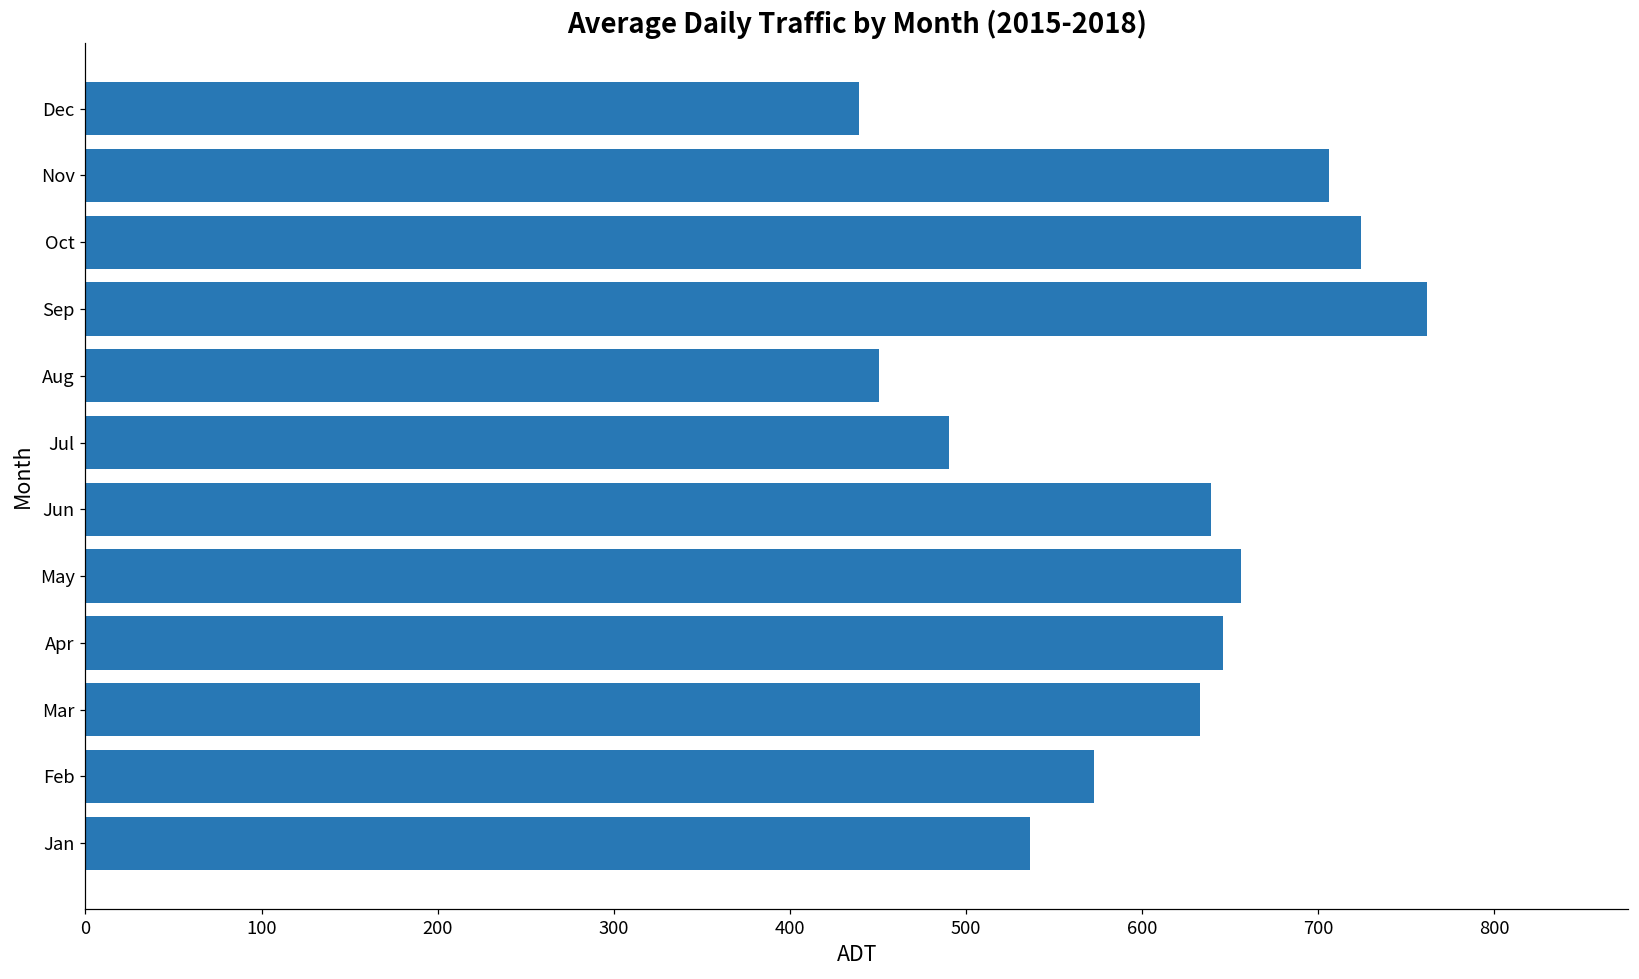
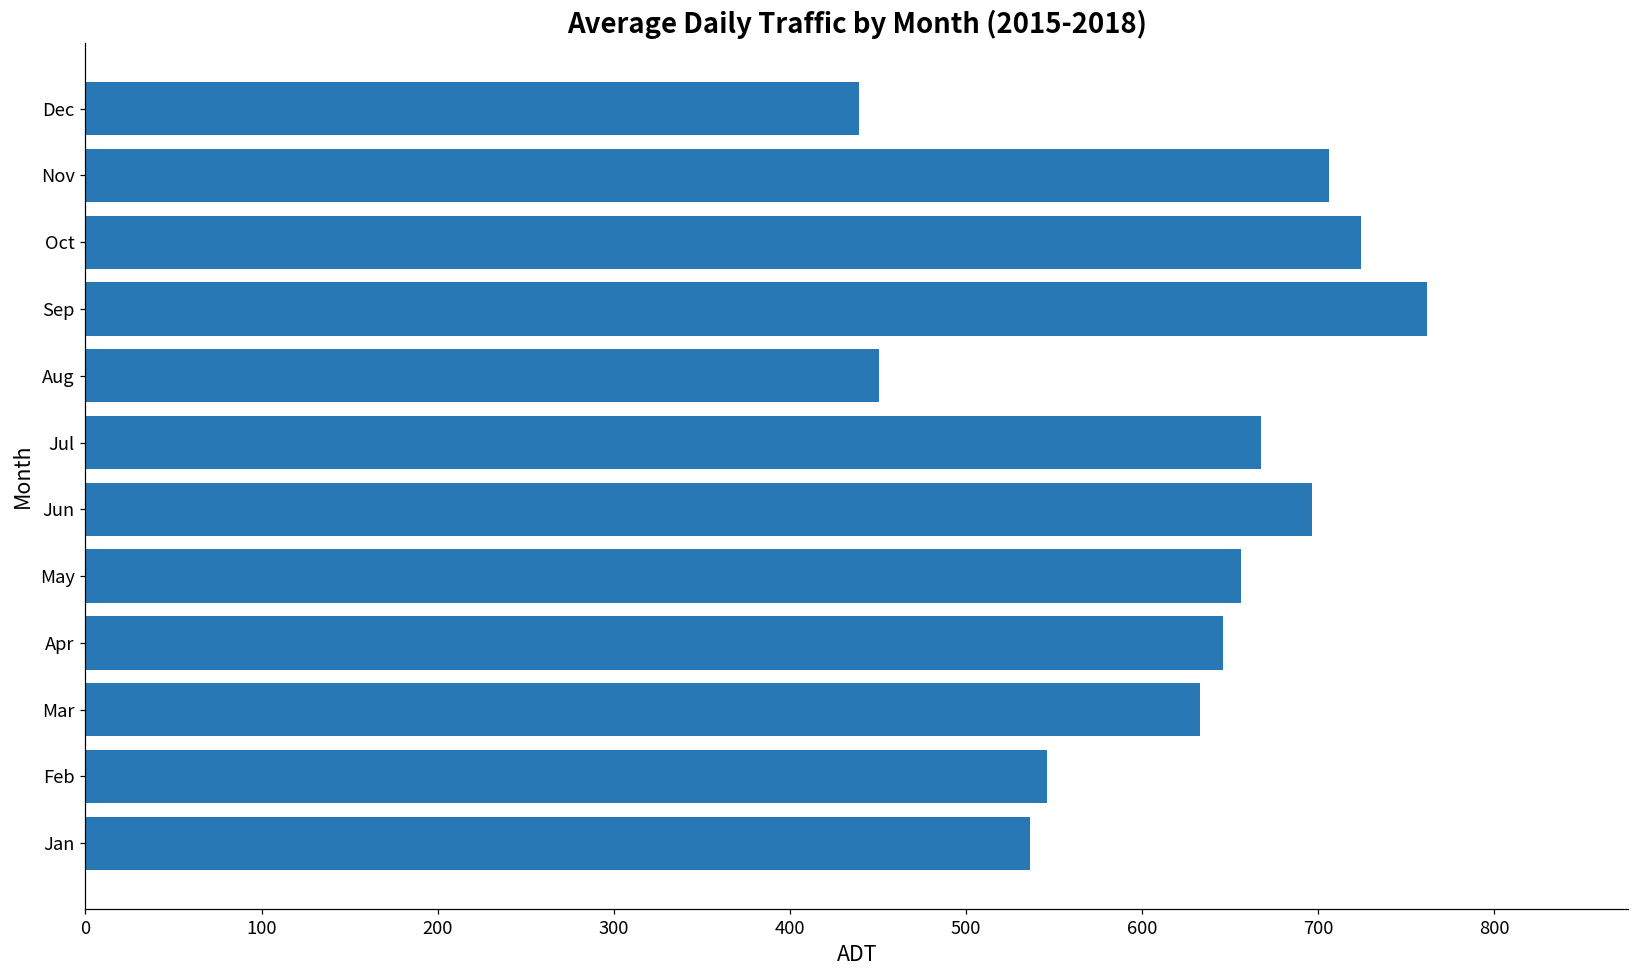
  {
    "Dec": 439,
    "Nov": 706,
    "Oct": 725,
    "Sep": 762,
    "Aug": 451,
-   "Jul": 490,
-   "Jun": 639,
+   "Jul": 668,
+   "Jun": 697,
    "May": 656,
    "Apr": 646,
    "Mar": 633,
-   "Feb": 573,
+   "Feb": 546,
    "Jan": 537
  }
